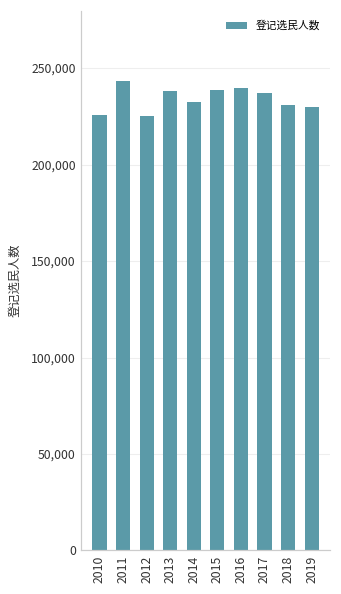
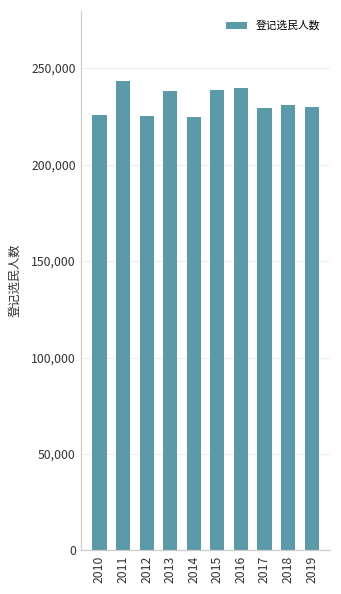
  {
    "2010": "226,000",
    "2011": "243,000",
    "2012": "225,000",
    "2013": "238,000",
-   "2014": "233,000",
+   "2014": "225,000",
    "2015": "239,000",
    "2016": "240,000",
-   "2017": "237,000",
+   "2017": "229,000",
    "2018": "231,000",
    "2019": "230,000"
  }
